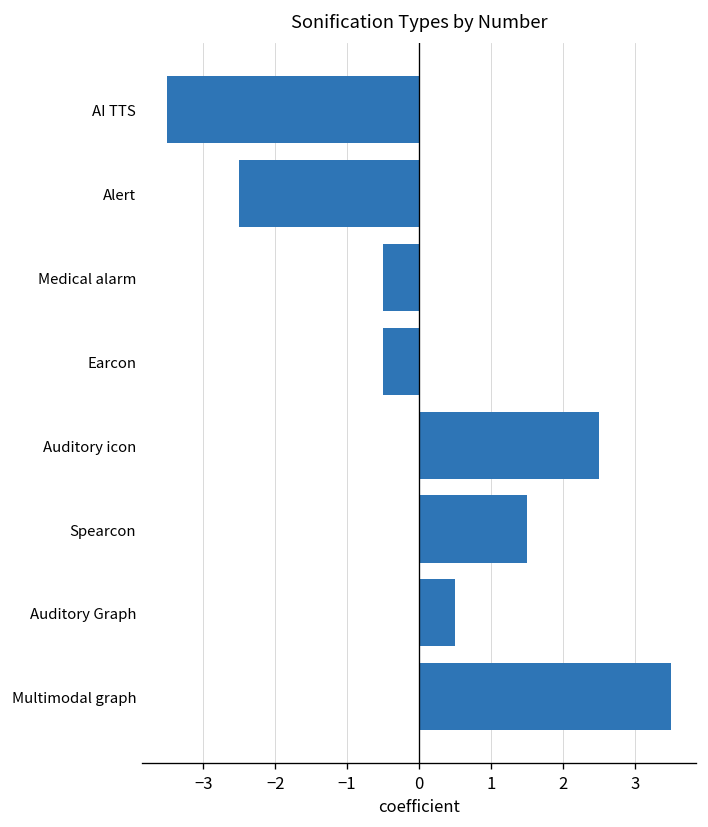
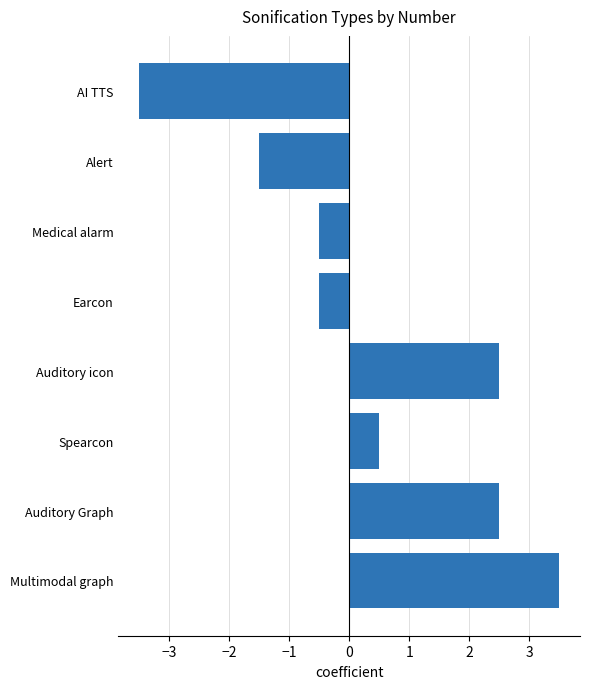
  {
    "AI TTS": -3.5,
-   "Alert": -2.5,
+   "Alert": -1.5,
    "Medical alarm": -0.5,
    "Earcon": -0.5,
    "Auditory icon": 2.5,
-   "Spearcon": 1.5,
-   "Auditory Graph": 0.5,
+   "Spearcon": 0.5,
+   "Auditory Graph": 2.5,
    "Multimodal graph": 3.5
  }
